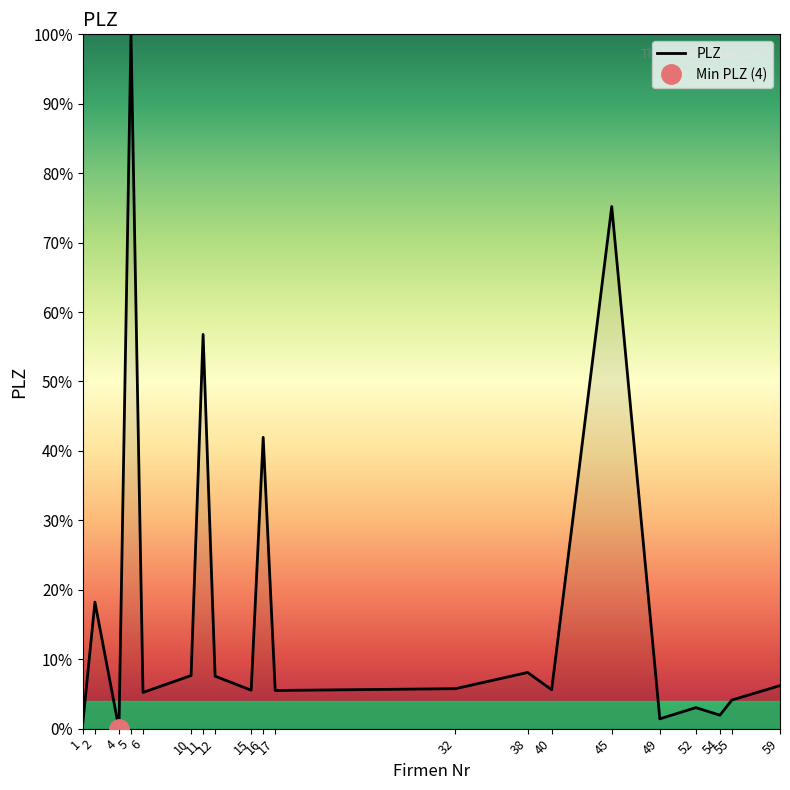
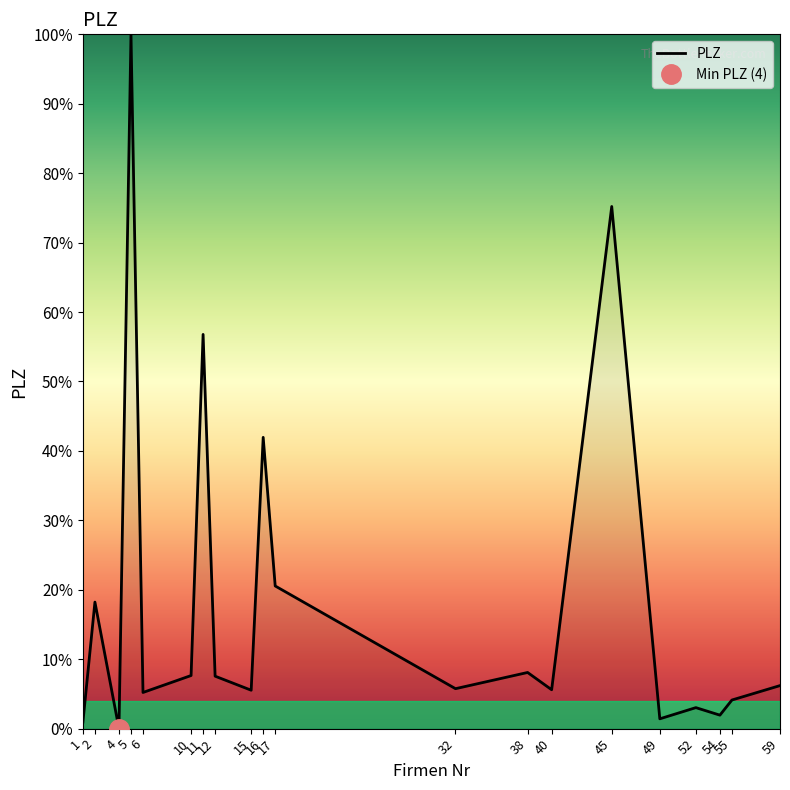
  {
    "PLZ": {
      "2": "18%",
      "5": "100%",
      "6": "5%",
      "10": "8%",
      "11": "57%",
      "12": "8%",
      "15": "6%",
      "16": "42%",
-     "17": "5%",
+     "17": "21%",
      "32": "6%",
      "38": "8%",
      "40": "6%",
      "45": "75%",
      "55": "4%",
      "59": "6%"
    }
  }
